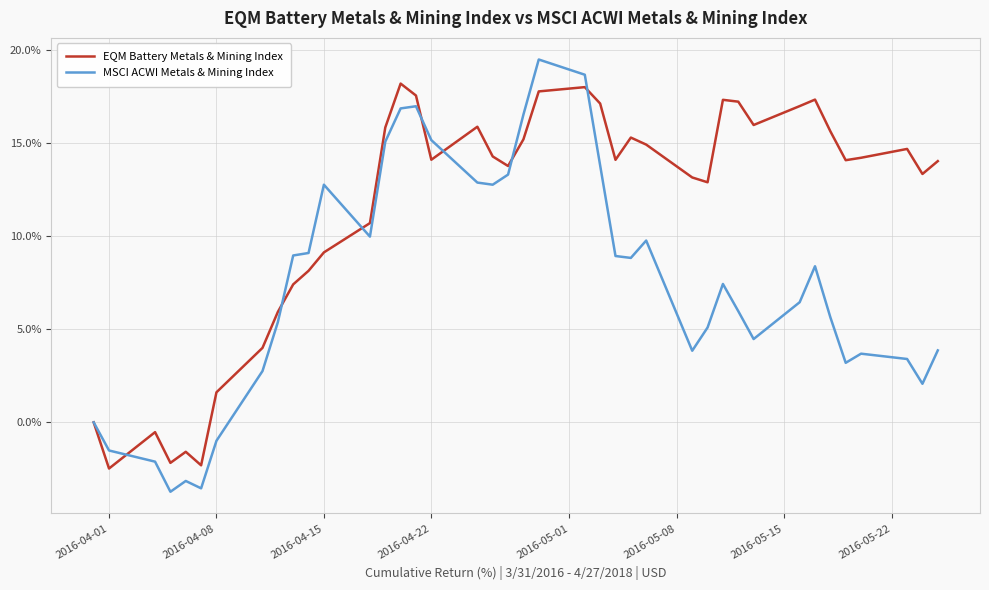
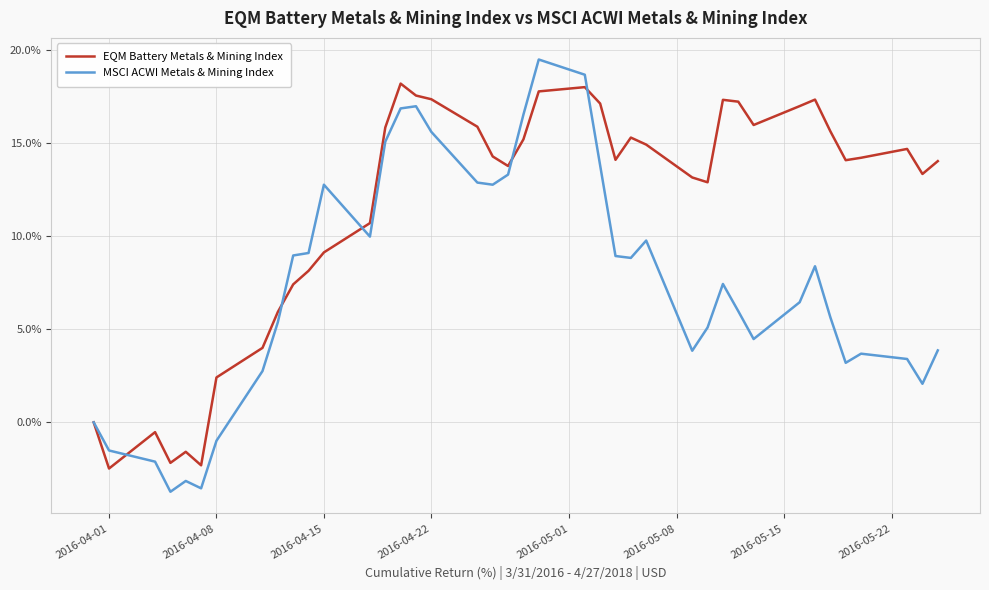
  {
    "EQM Battery Metals & Mining Index": {
      "2016-04-01": "-2.5%",
-     "2016-04-08": "1.6%",
+     "2016-04-08": "2.4%",
      "2016-04-15": "9.1%",
-     "2016-04-22": "14.1%"
+     "2016-04-22": "17.3%"
    },
    "MSCI ACWI Metals & Mining Index": {
      "2016-04-01": "-1.5%",
      "2016-04-08": "-1.0%",
      "2016-04-15": "12.7%",
-     "2016-04-22": "15.1%"
+     "2016-04-22": "15.6%"
    }
  }
